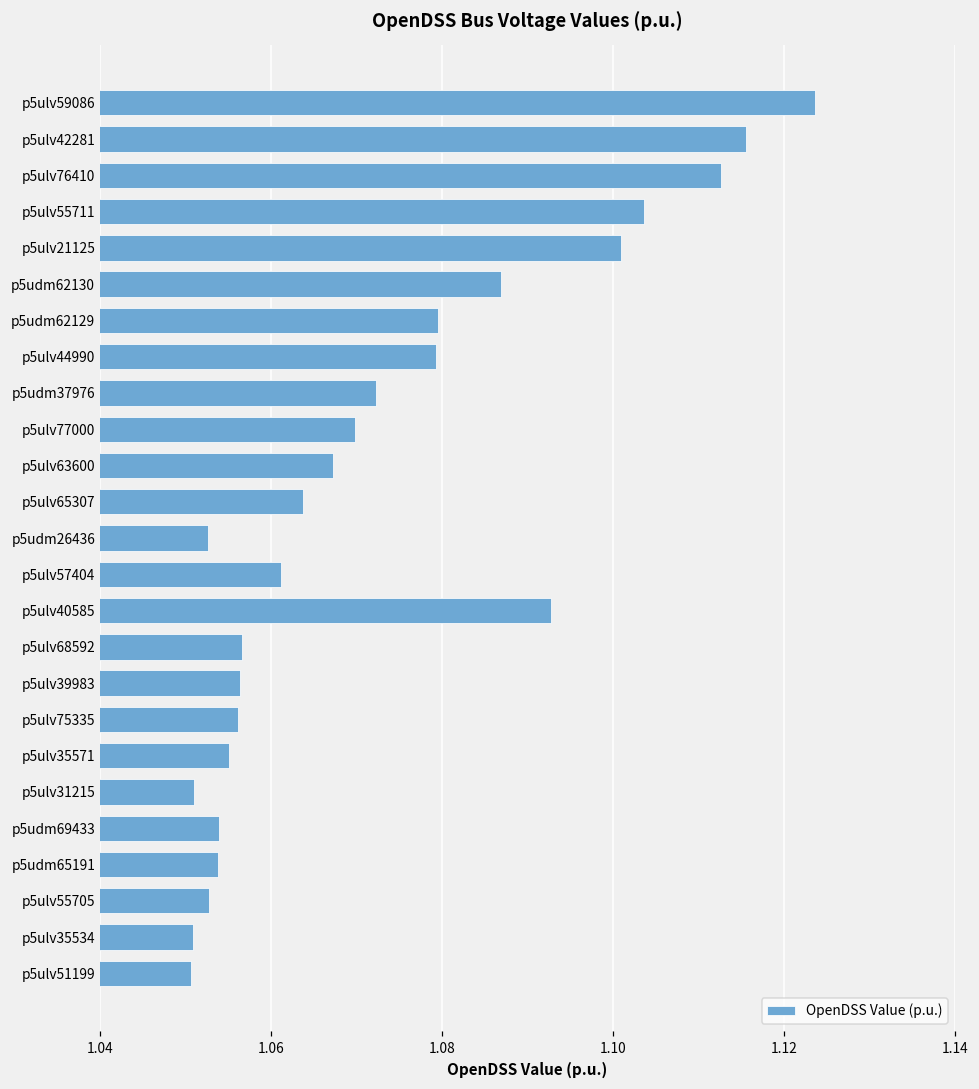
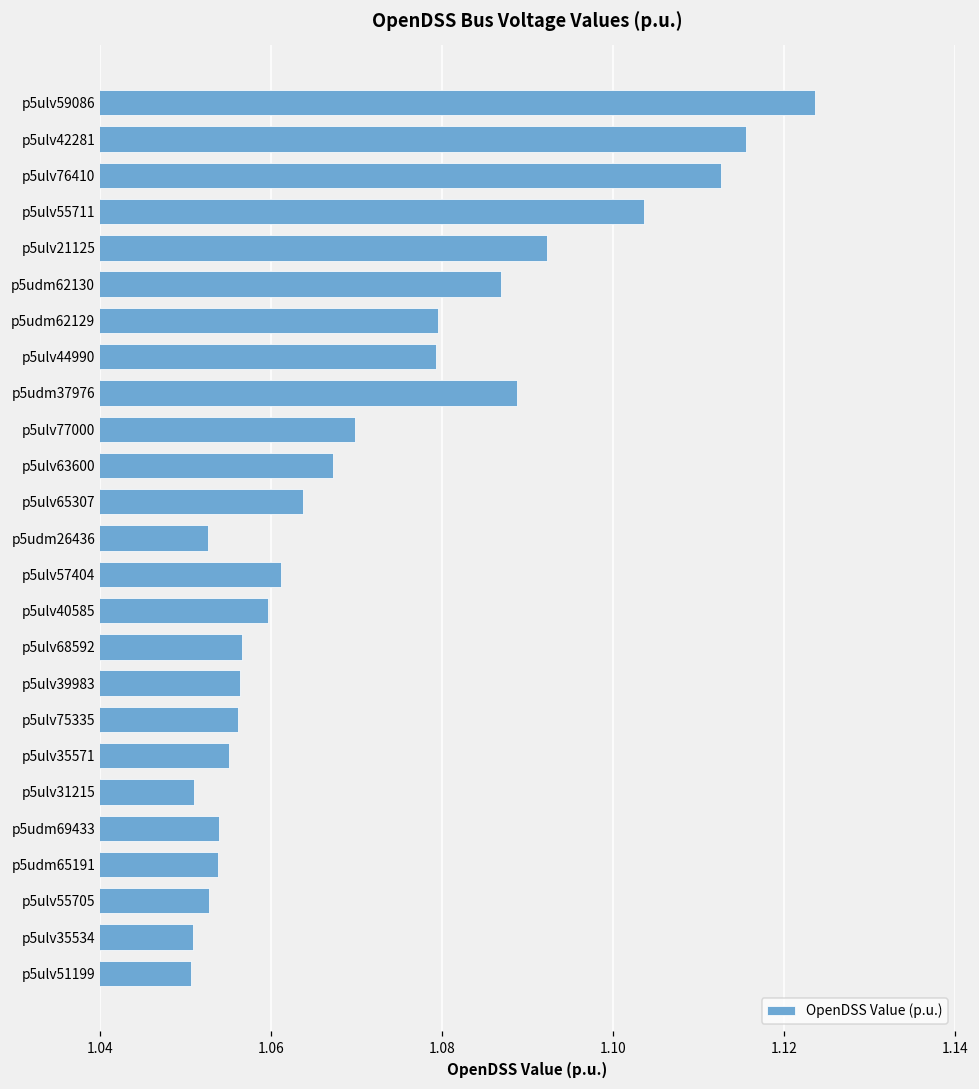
  {
    "p5ulv59086": 1.124,
    "p5ulv42281": 1.116,
    "p5ulv76410": 1.113,
    "p5ulv55711": 1.104,
-   "p5ulv21125": 1.101,
+   "p5ulv21125": 1.092,
    "p5udm62130": 1.087,
    "p5udm62129": 1.079,
    "p5ulv44990": 1.079,
-   "p5udm37976": 1.072,
+   "p5udm37976": 1.089,
    "p5ulv77000": 1.070,
    "p5ulv63600": 1.067,
    "p5ulv65307": 1.064,
    "p5udm26436": 1.053,
    "p5ulv57404": 1.061,
-   "p5ulv40585": 1.093,
+   "p5ulv40585": 1.060,
    "p5ulv68592": 1.057,
    "p5ulv39983": 1.056,
    "p5ulv75335": 1.056,
    "p5ulv35571": 1.055,
    "p5ulv31215": 1.051,
    "p5udm69433": 1.054,
    "p5udm65191": 1.054,
    "p5ulv55705": 1.053,
    "p5ulv35534": 1.051,
    "p5ulv51199": 1.051
  }
